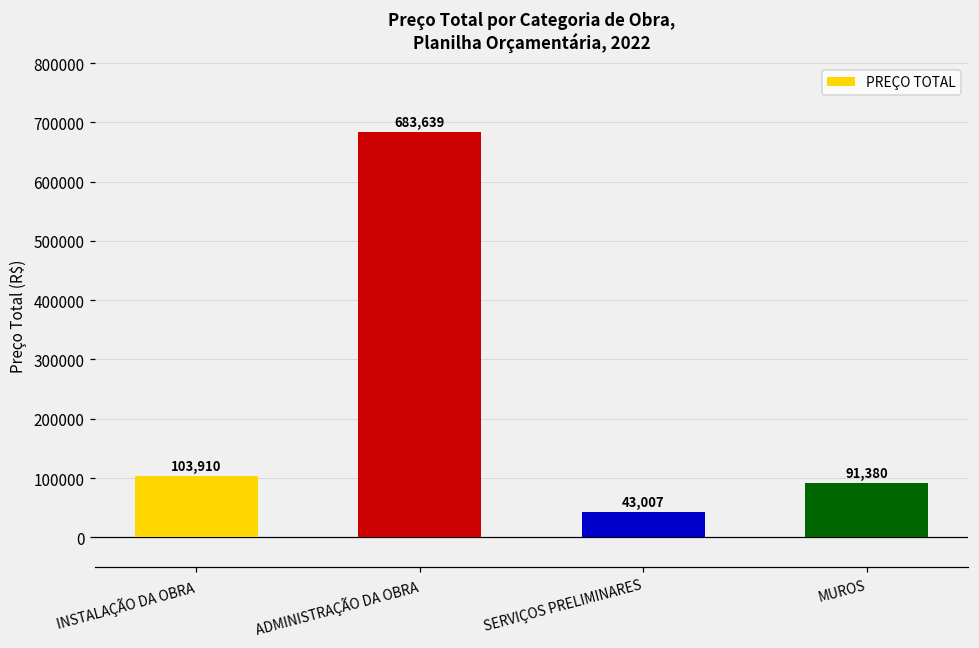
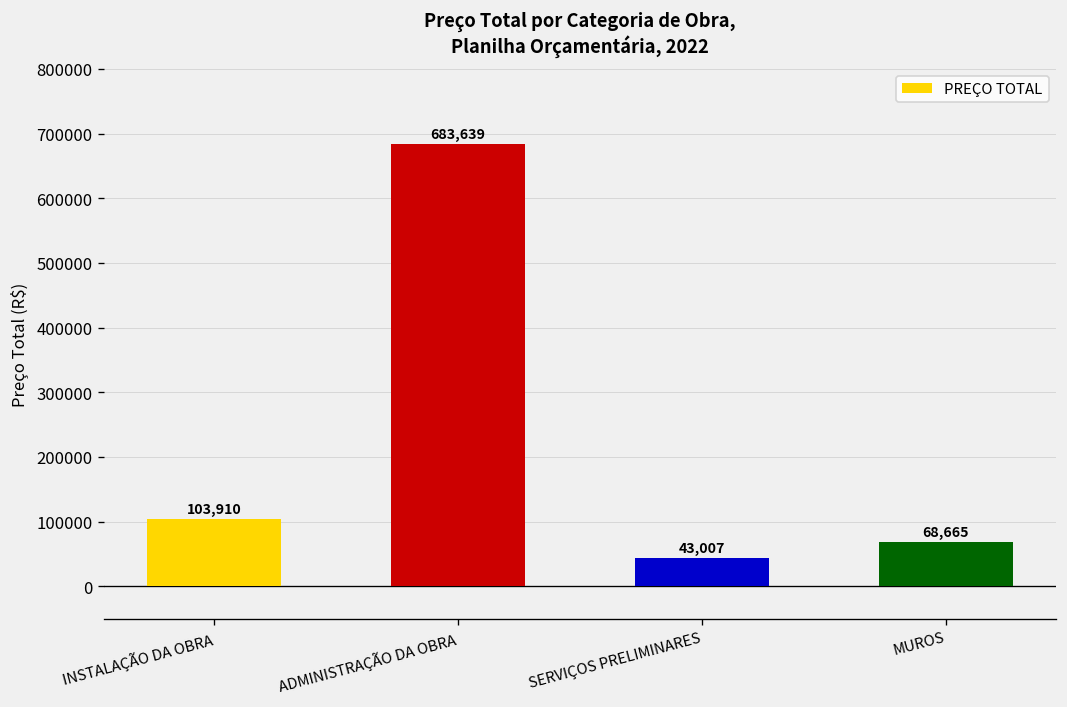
  {
    "INSTALAÇÃO DA OBRA": "103,910",
    "ADMINISTRAÇÃO DA OBRA": "683,639",
    "SERVIÇOS PRELIMINARES": "43,007",
-   "MUROS": "91,380"
+   "MUROS": "68,665"
  }
